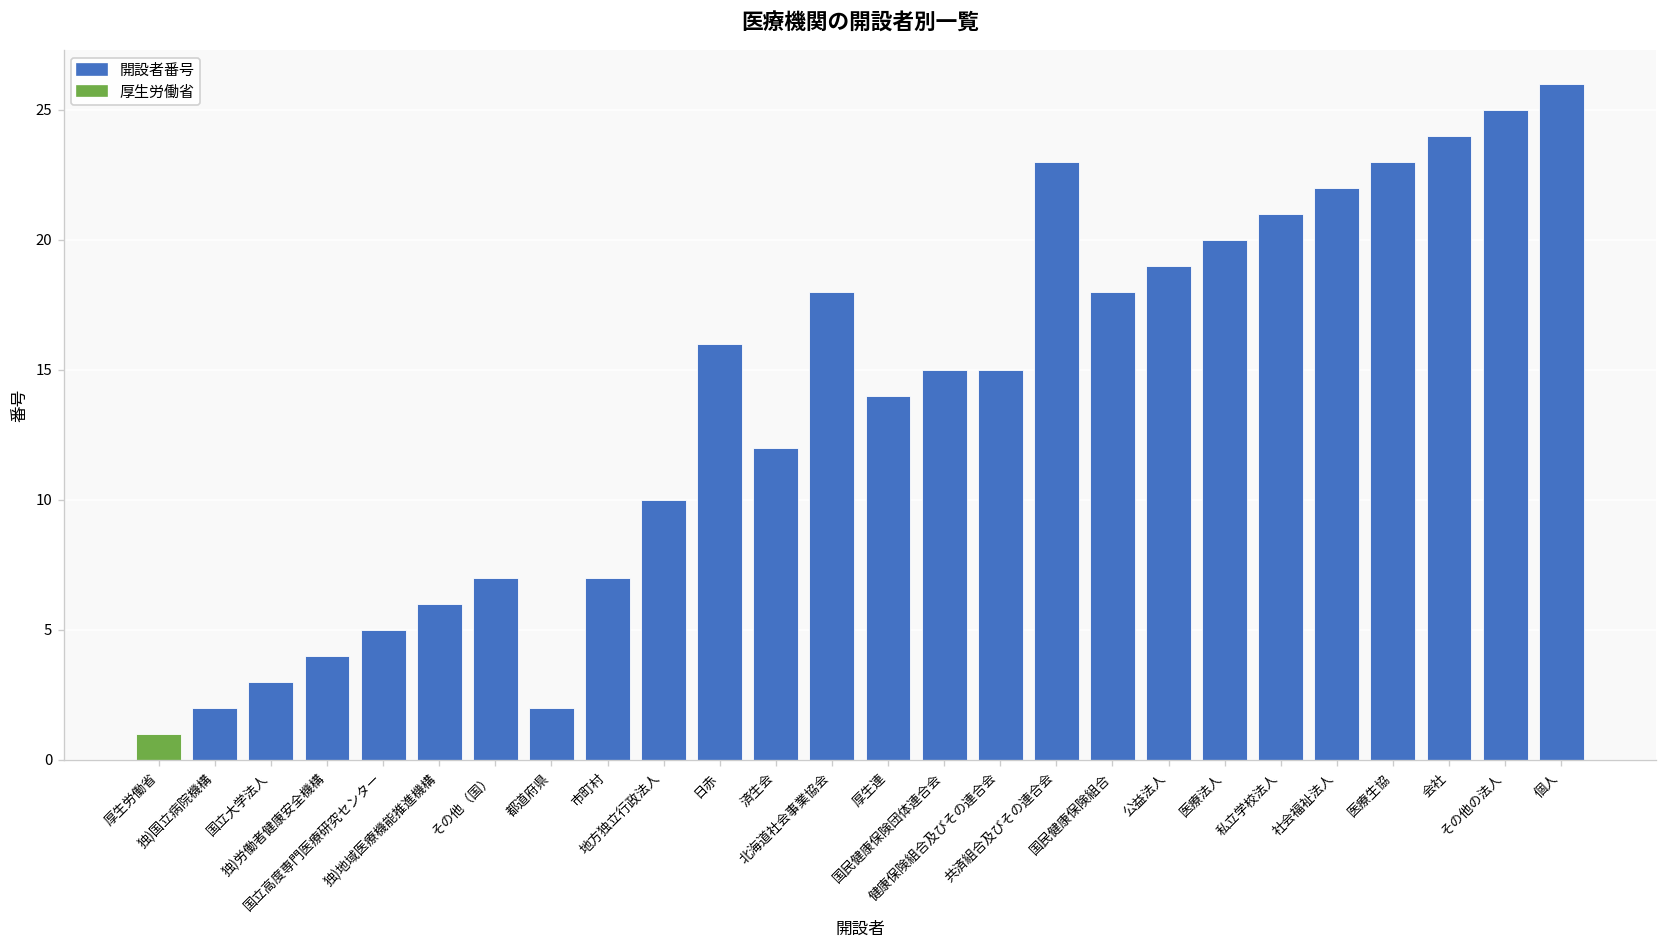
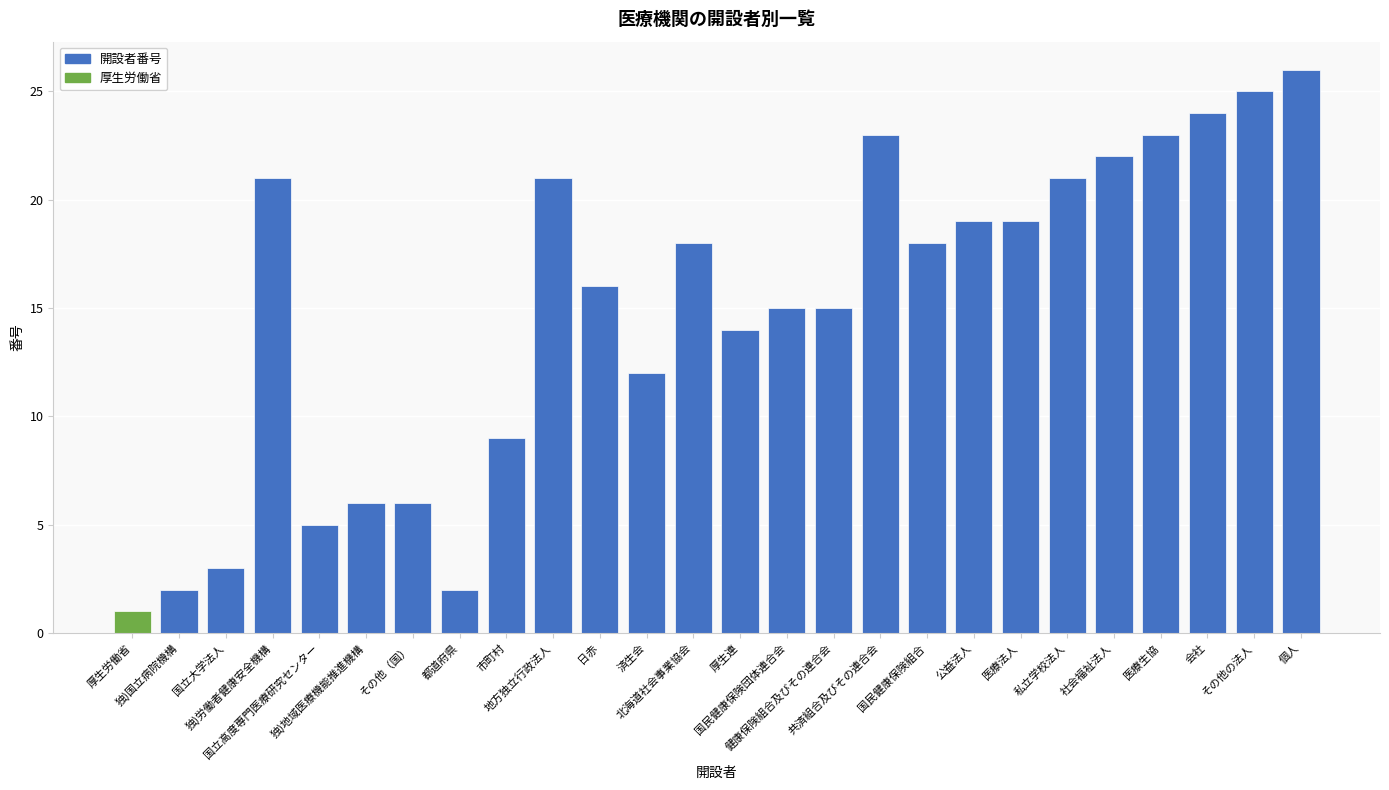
  {
    "厚生労働省": 1,
    "独)国立病院機構": 2,
    "国立大学法人": 3,
-   "独)労働者健康安全機構": 4,
+   "独)労働者健康安全機構": 21,
    "国立高度専門医療研究センター": 5,
    "独)地域医療機能推進機構": 6,
-   "その他（国）": 7,
+   "その他（国）": 6,
    "都道府県": 2,
-   "市町村": 7,
-   "地方独立行政法人": 10,
+   "市町村": 9,
+   "地方独立行政法人": 21,
    "日赤": 16,
    "済生会": 12,
    "北海道社会事業協会": 18,
    "厚生連": 14,
    "国民健康保険団体連合会": 15,
    "健康保険組合及びその連合会": 15,
    "共済組合及びその連合会": 23,
    "国民健康保険組合": 18,
    "公益法人": 19,
-   "医療法人": 20,
+   "医療法人": 19,
    "私立学校法人": 21,
    "社会福祉法人": 22,
    "医療生協": 23,
    "会社": 24,
    "その他の法人": 25,
    "個人": 26
  }
